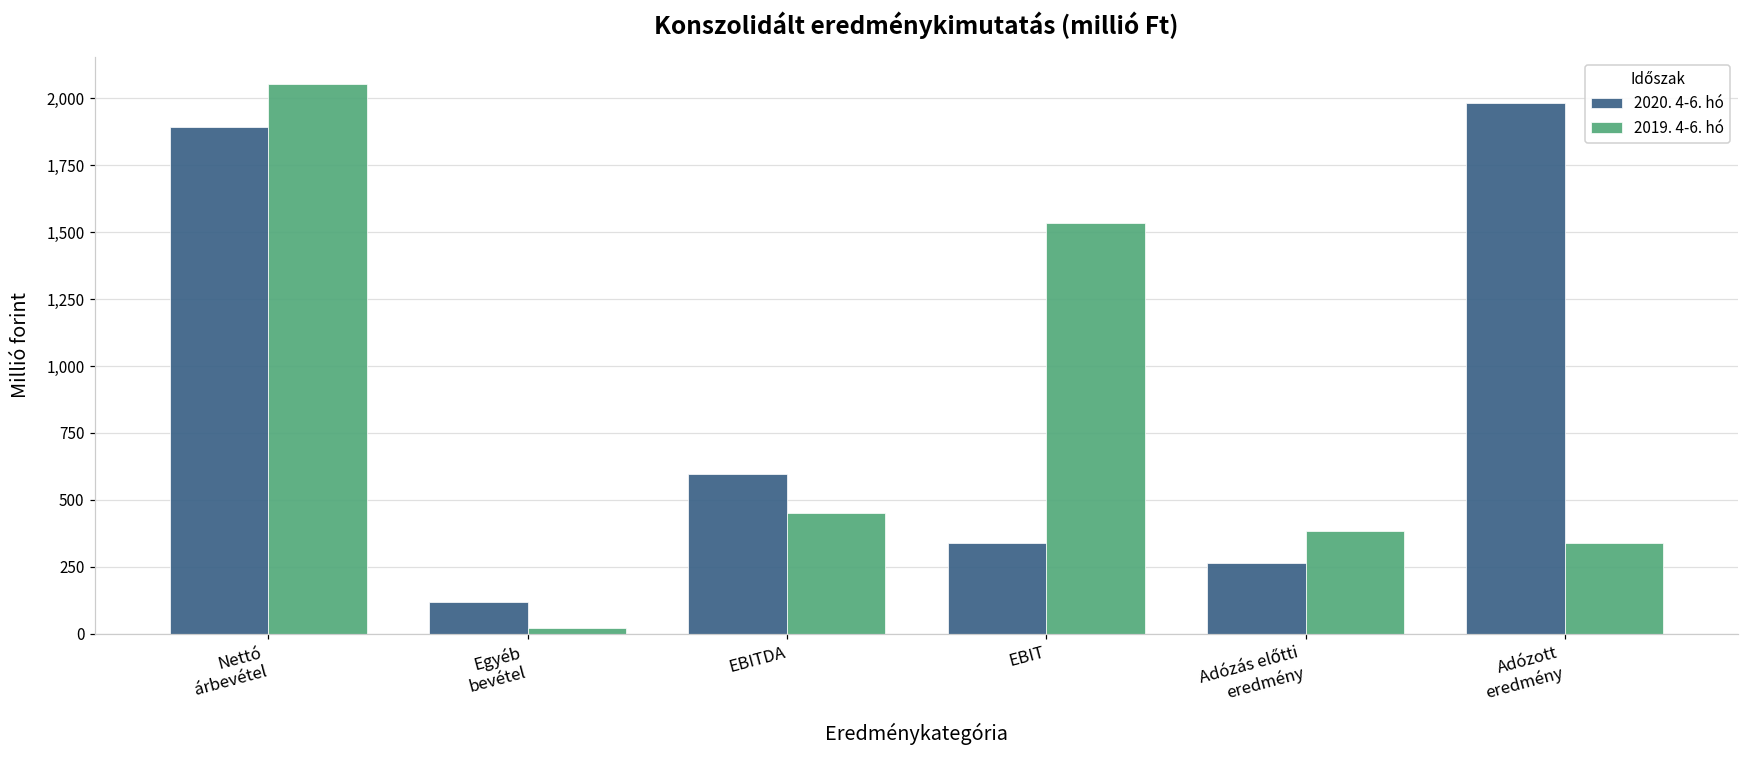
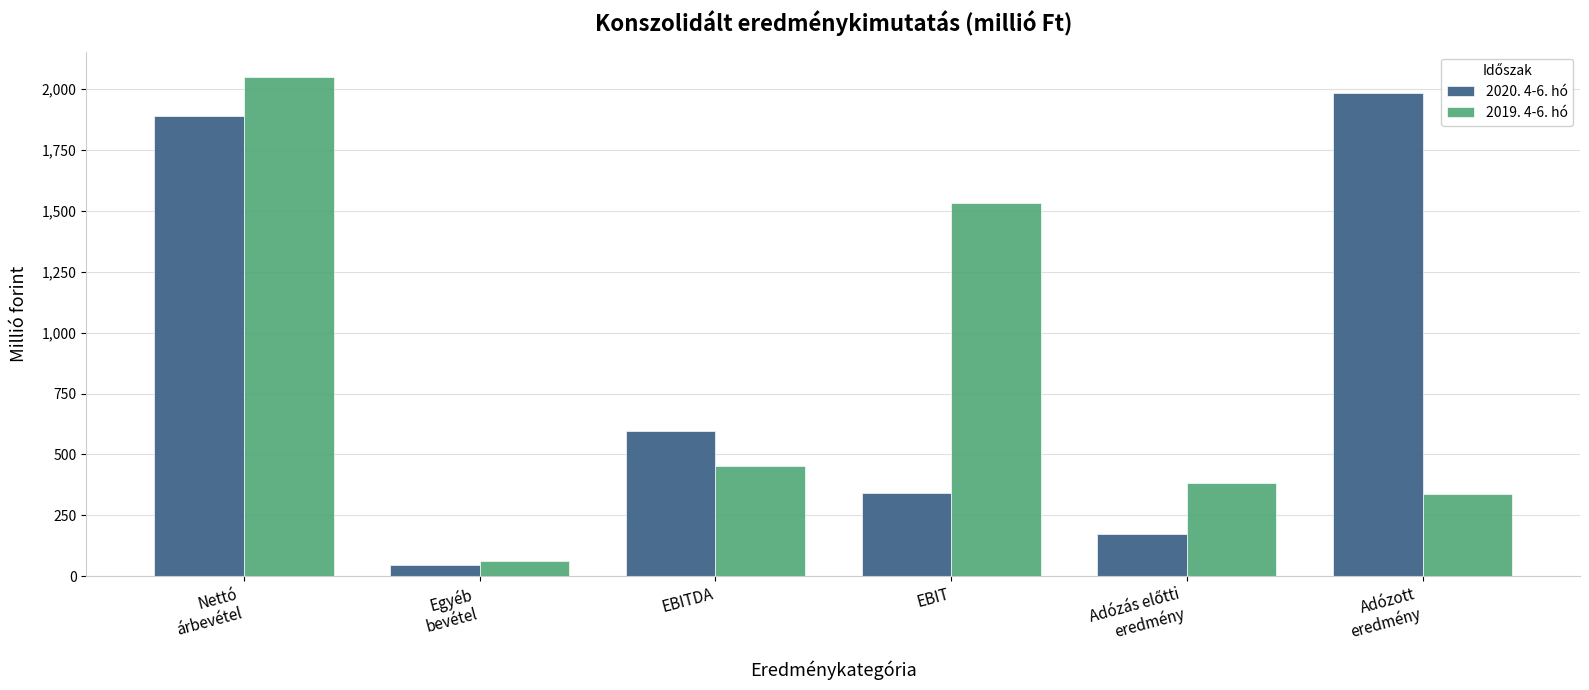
  {
    "2020. 4-6. hó": {
      "Nettó árbevétel": "1,890",
-     "Egyéb bevétel": "120",
+     "Egyéb bevétel": "50",
      "EBITDA": "600",
      "EBIT": "340",
-     "Adózás előtti eredmény": "260",
+     "Adózás előtti eredmény": "170",
      "Adózott eredmény": "1,980"
    },
    "2019. 4-6. hó": {
      "Nettó árbevétel": "2,050",
-     "Egyéb bevétel": "20",
+     "Egyéb bevétel": "60",
      "EBITDA": "450",
      "EBIT": "1,530",
      "Adózás előtti eredmény": "380",
      "Adózott eredmény": "340"
    }
  }
